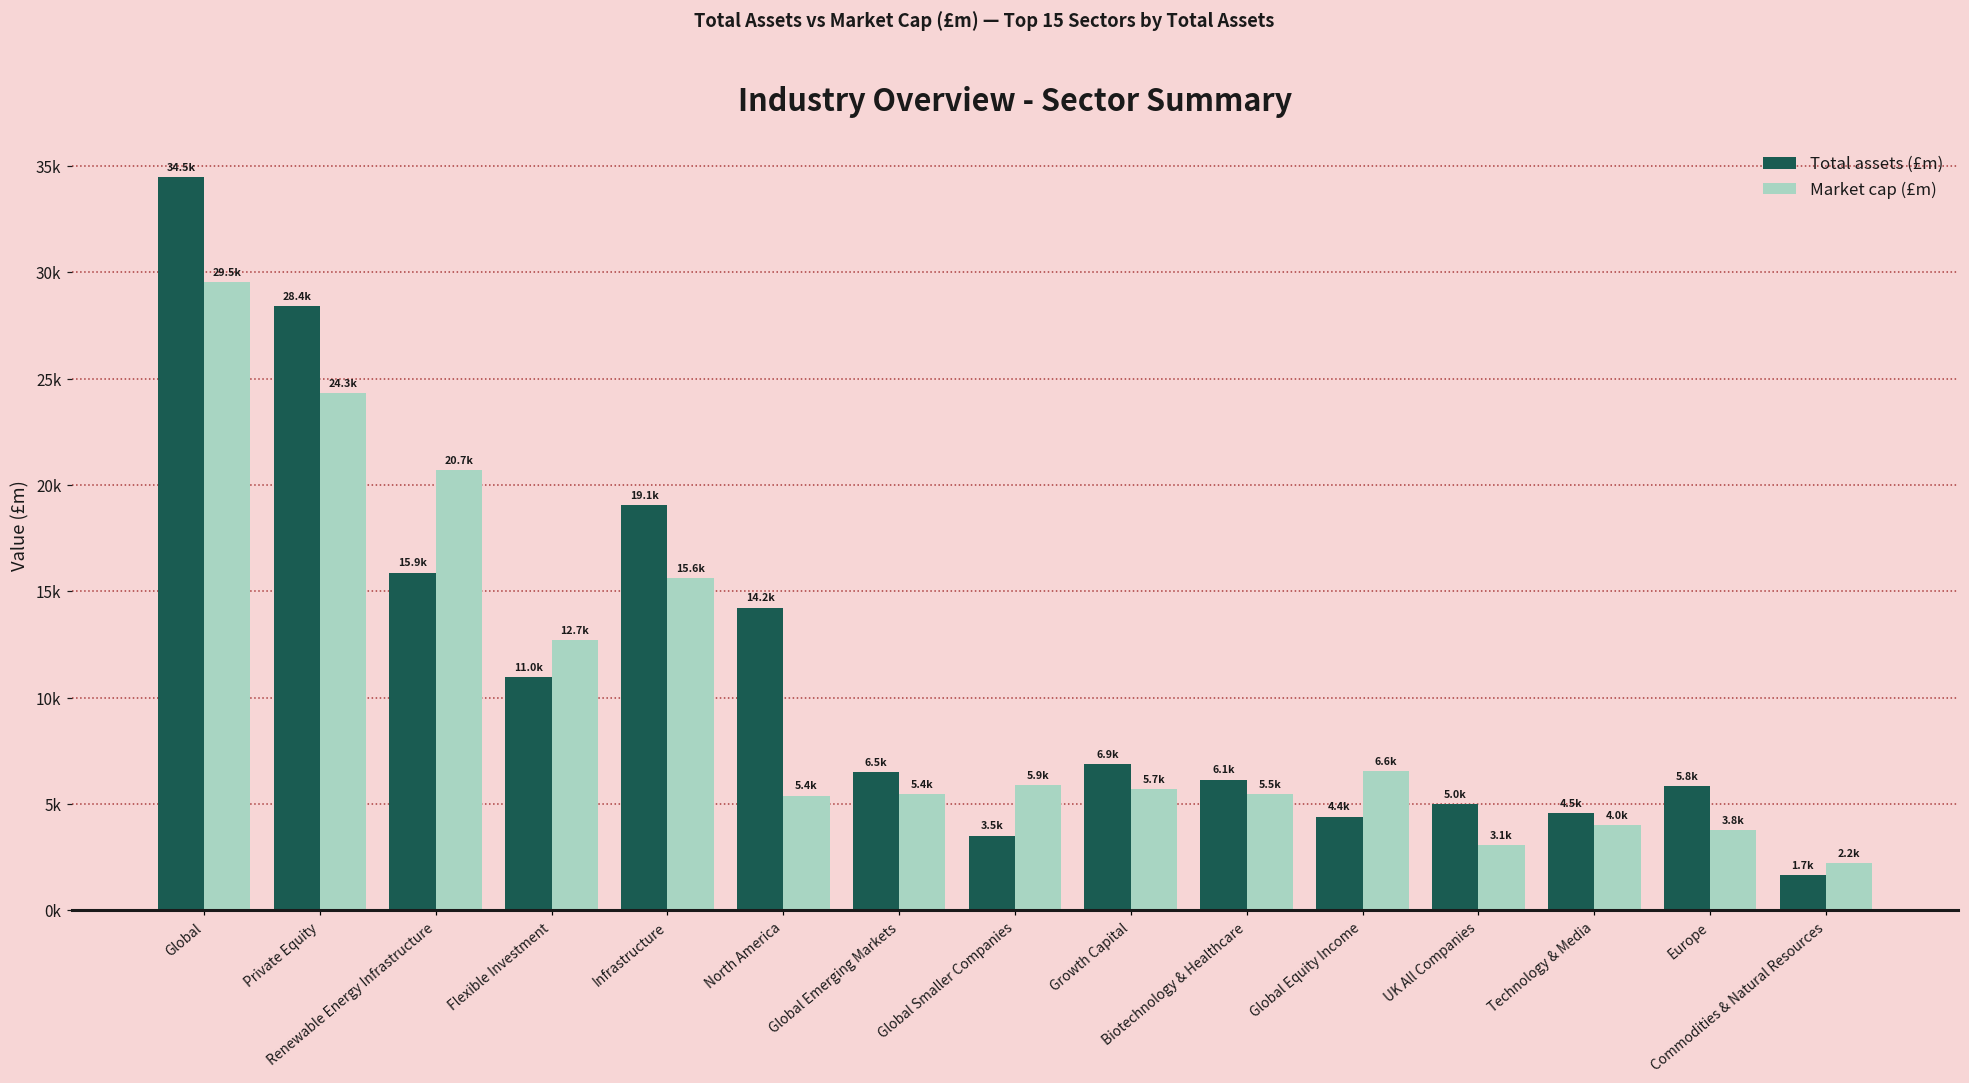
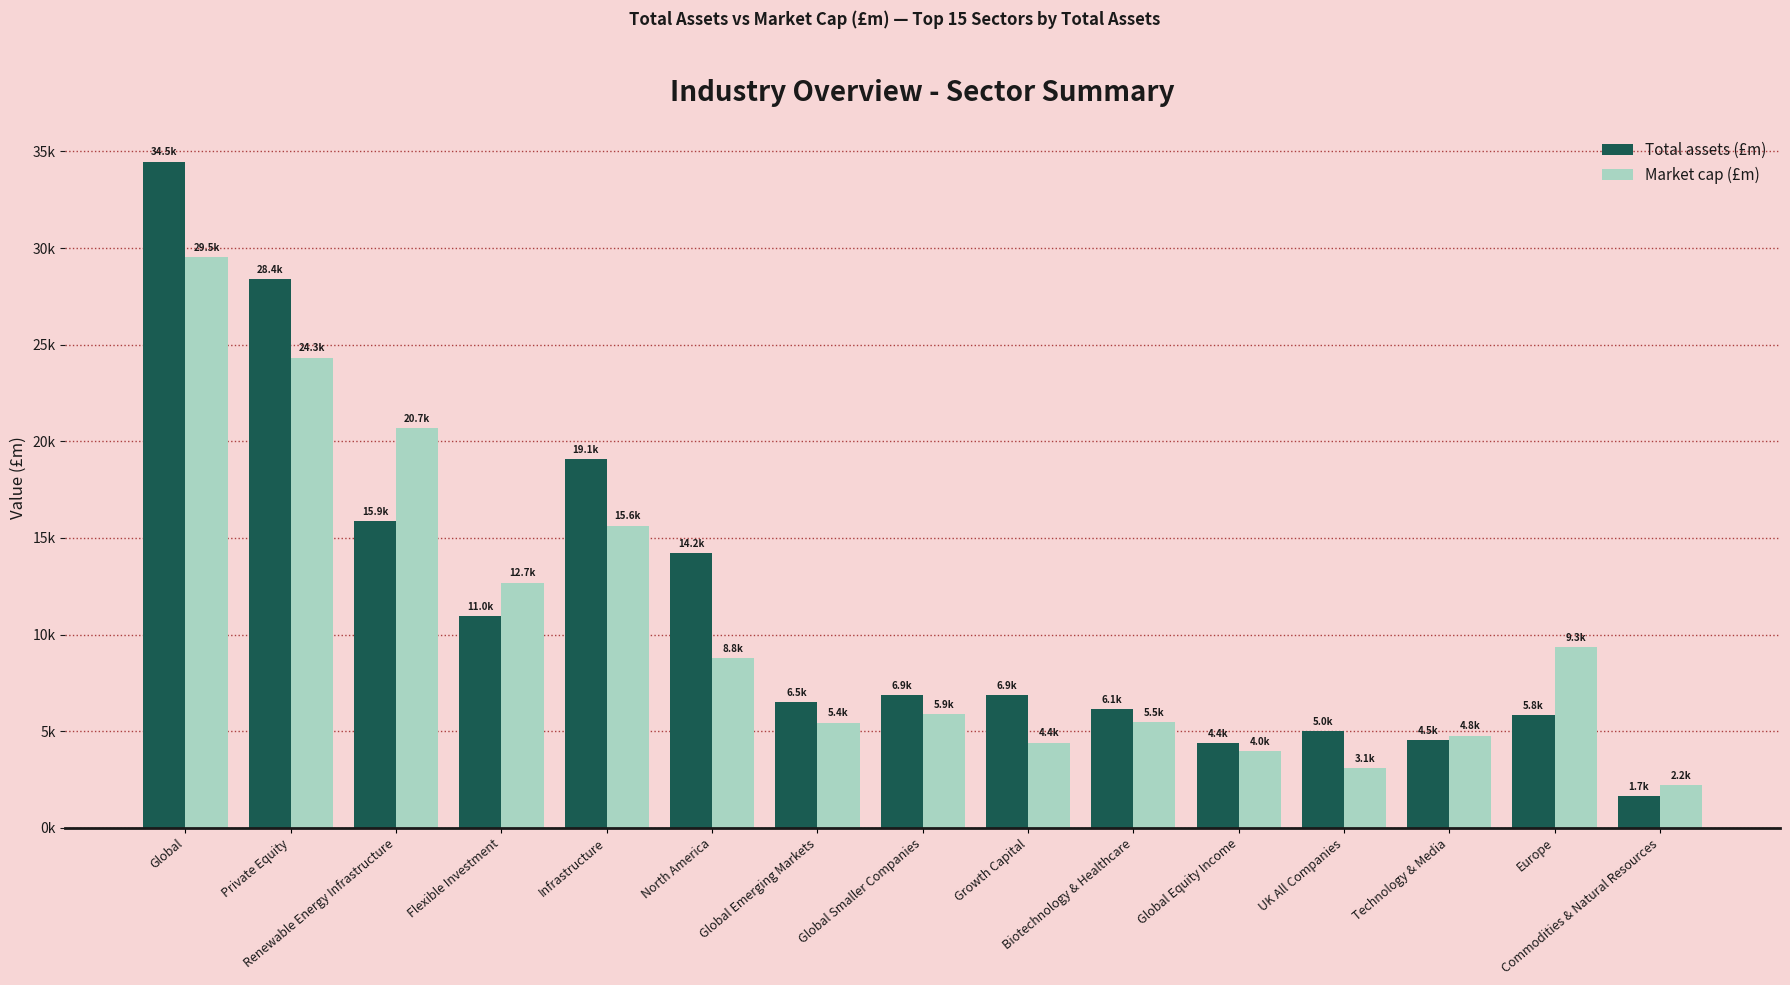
  {
    "Total assets (£m)": {
      "Global": "34.5k",
      "Private Equity": "28.4k",
      "Renewable Energy Infrastructure": "15.9k",
      "Flexible Investment": "11.0k",
      "Infrastructure": "19.1k",
      "North America": "14.2k",
      "Global Emerging Markets": "6.5k",
-     "Global Smaller Companies": "3.5k",
+     "Global Smaller Companies": "6.9k",
      "Growth Capital": "6.9k",
      "Biotechnology & Healthcare": "6.1k",
      "Global Equity Income": "4.4k",
      "UK All Companies": "5.0k",
      "Technology & Media": "4.5k",
      "Europe": "5.8k",
      "Commodities & Natural Resources": "1.7k"
    },
    "Market cap (£m)": {
      "Global": "29.5k",
      "Private Equity": "24.3k",
      "Renewable Energy Infrastructure": "20.7k",
      "Flexible Investment": "12.7k",
      "Infrastructure": "15.6k",
-     "North America": "5.4k",
+     "North America": "8.8k",
      "Global Emerging Markets": "5.4k",
      "Global Smaller Companies": "5.9k",
-     "Growth Capital": "5.7k",
+     "Growth Capital": "4.4k",
      "Biotechnology & Healthcare": "5.5k",
-     "Global Equity Income": "6.6k",
+     "Global Equity Income": "4.0k",
      "UK All Companies": "3.1k",
-     "Technology & Media": "4.0k",
-     "Europe": "3.8k",
+     "Technology & Media": "4.8k",
+     "Europe": "9.3k",
      "Commodities & Natural Resources": "2.2k"
    }
  }
